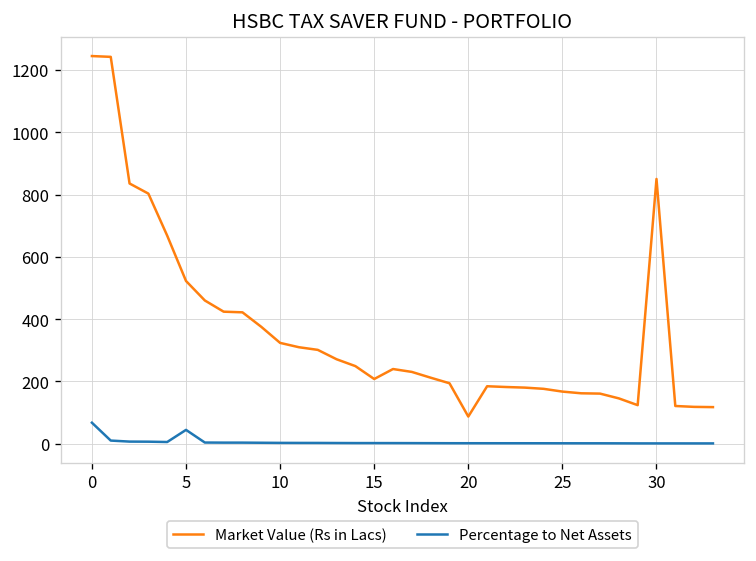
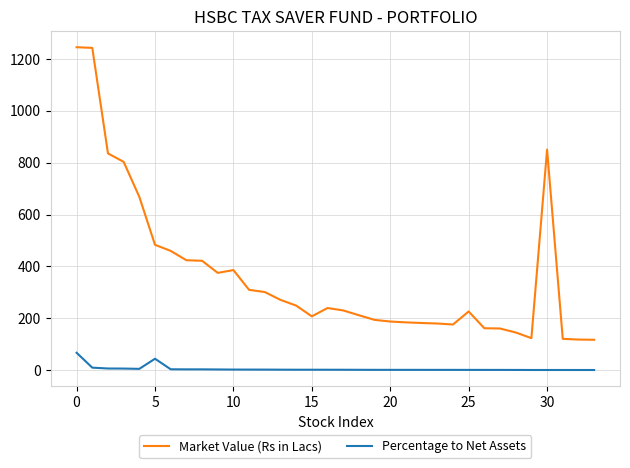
  {
    "Market Value (Rs in Lacs)": {
      "0": 1240,
-     "5": 520,
-     "10": 320,
+     "5": 480,
+     "10": 390,
      "15": 210,
-     "20": 90,
-     "25": 170,
+     "20": 190,
+     "25": 230,
      "30": 850
    },
    "Percentage to Net Assets": {
      "0": 70,
      "5": 40,
      "10": 0,
      "15": 0,
      "20": 0,
      "25": 0,
      "30": 0
    }
  }
